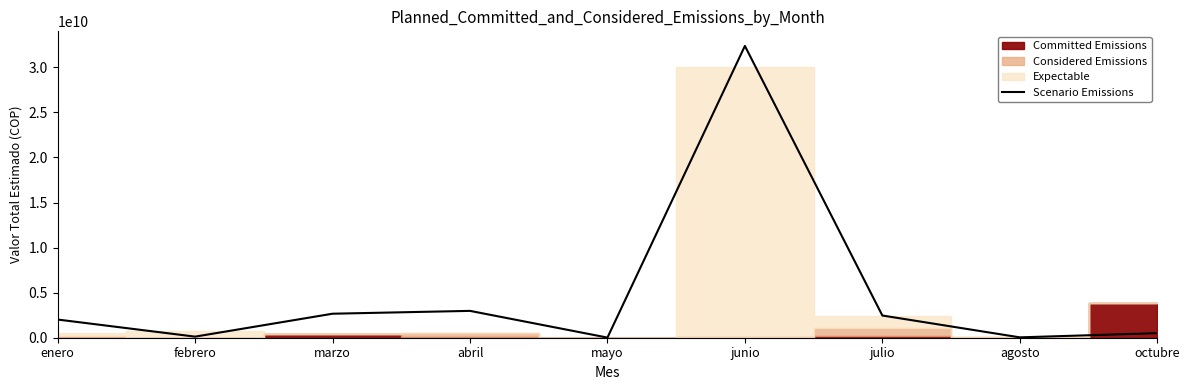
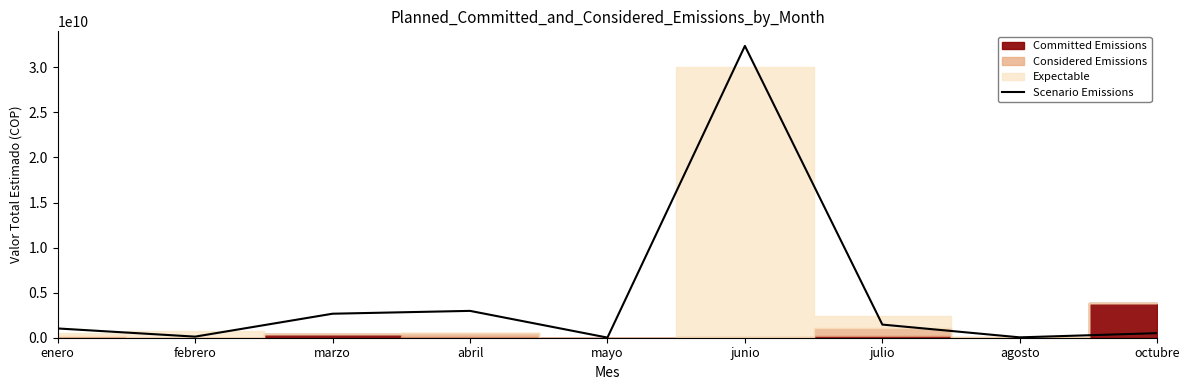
  {
    "Scenario Emissions": {
-     "enero": 2000000000,
+     "enero": 1000000000,
      "febrero": 0,
      "marzo": 3000000000,
      "abril": 3000000000,
      "mayo": 0,
      "junio": 32000000000,
-     "julio": 2000000000,
+     "julio": 1000000000,
      "agosto": 0,
      "octubre": 1000000000
    }
  }
